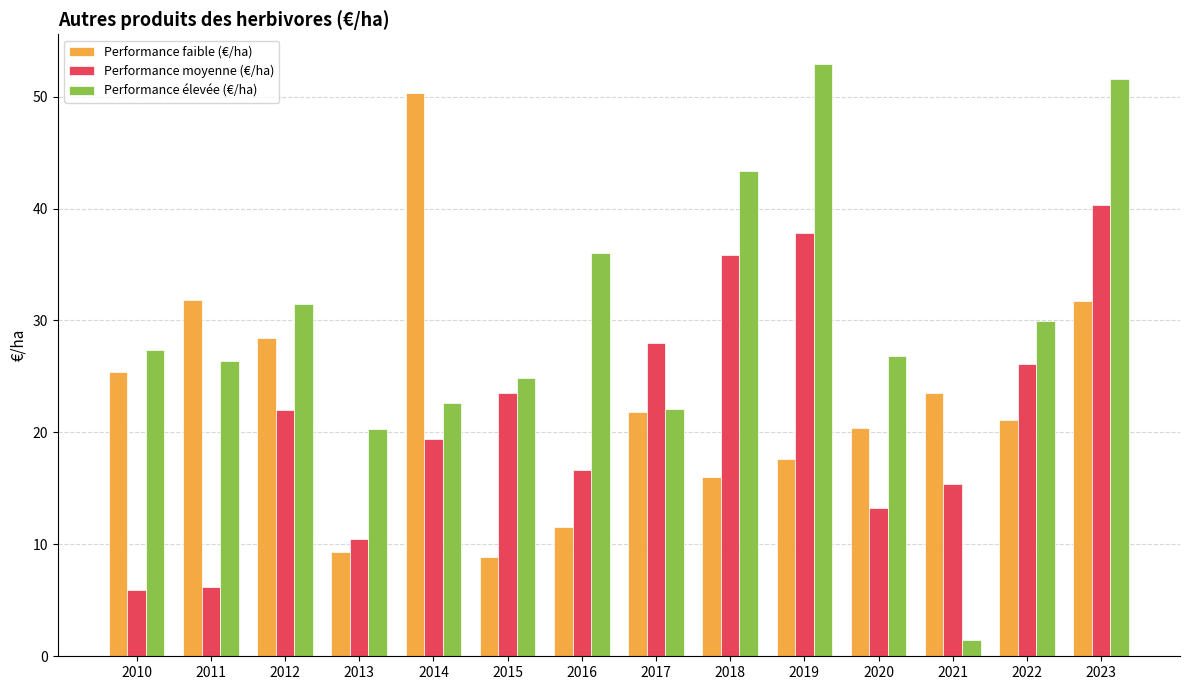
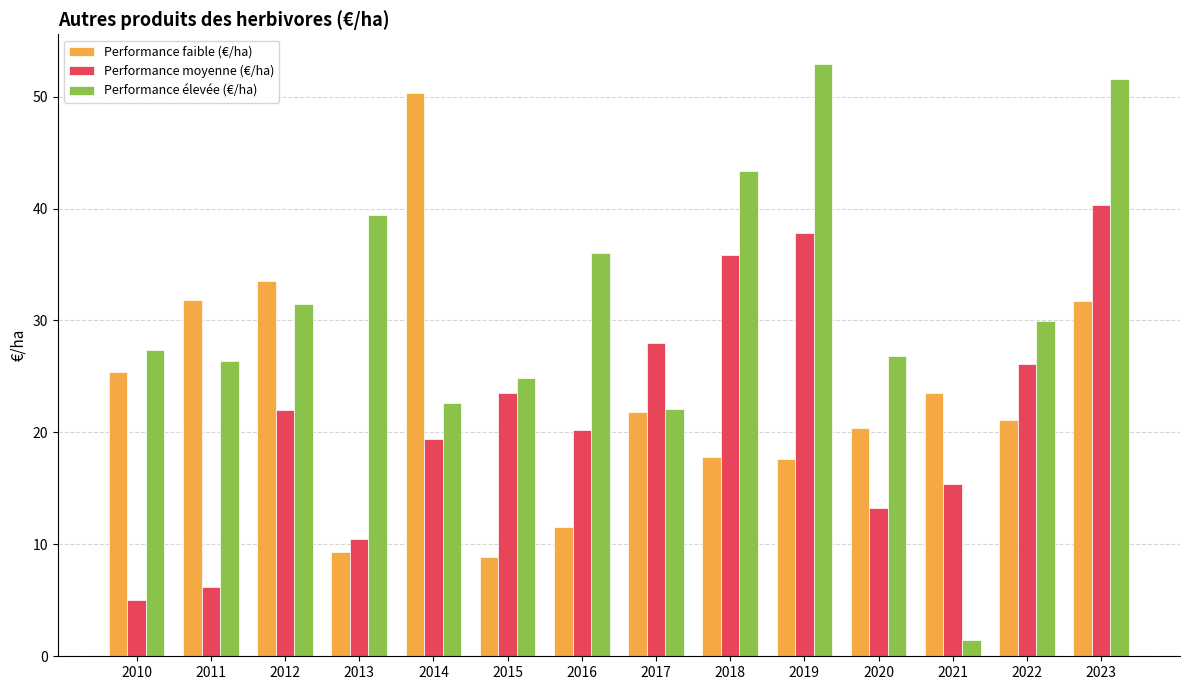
  {
    "Performance faible (€/ha)": {
      "2010": 25.4,
      "2011": 31.8,
-     "2012": 28.4,
+     "2012": 33.6,
      "2013": 9.3,
      "2014": 50.3,
      "2015": 8.9,
      "2016": 11.6,
      "2017": 21.8,
-     "2018": 16.0,
+     "2018": 17.8,
      "2019": 17.6,
      "2020": 20.4,
      "2021": 23.6,
      "2022": 21.1,
      "2023": 31.7
    },
    "Performance moyenne (€/ha)": {
-     "2010": 5.9,
+     "2010": 5.0,
      "2011": 6.2,
      "2012": 22.0,
      "2013": 10.5,
      "2014": 19.4,
      "2015": 23.5,
-     "2016": 16.7,
+     "2016": 20.2,
      "2017": 28.0,
      "2018": 35.8,
      "2019": 37.8,
      "2020": 13.3,
      "2021": 15.4,
      "2022": 26.2,
      "2023": 40.3
    },
    "Performance élevée (€/ha)": {
      "2010": 27.4,
      "2011": 26.3,
      "2012": 31.5,
-     "2013": 20.3,
+     "2013": 39.4,
      "2014": 22.6,
      "2015": 24.9,
      "2016": 36.0,
      "2017": 22.1,
      "2018": 43.4,
      "2019": 52.9,
      "2020": 26.9,
      "2021": 1.4,
      "2022": 29.9,
      "2023": 51.6
    }
  }
